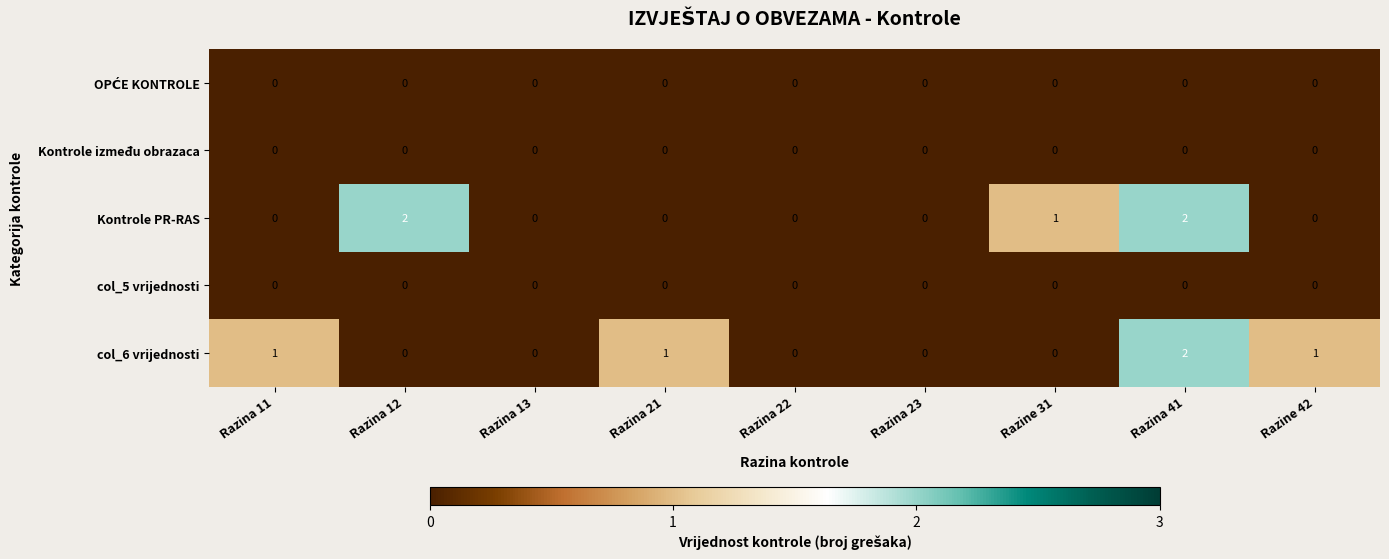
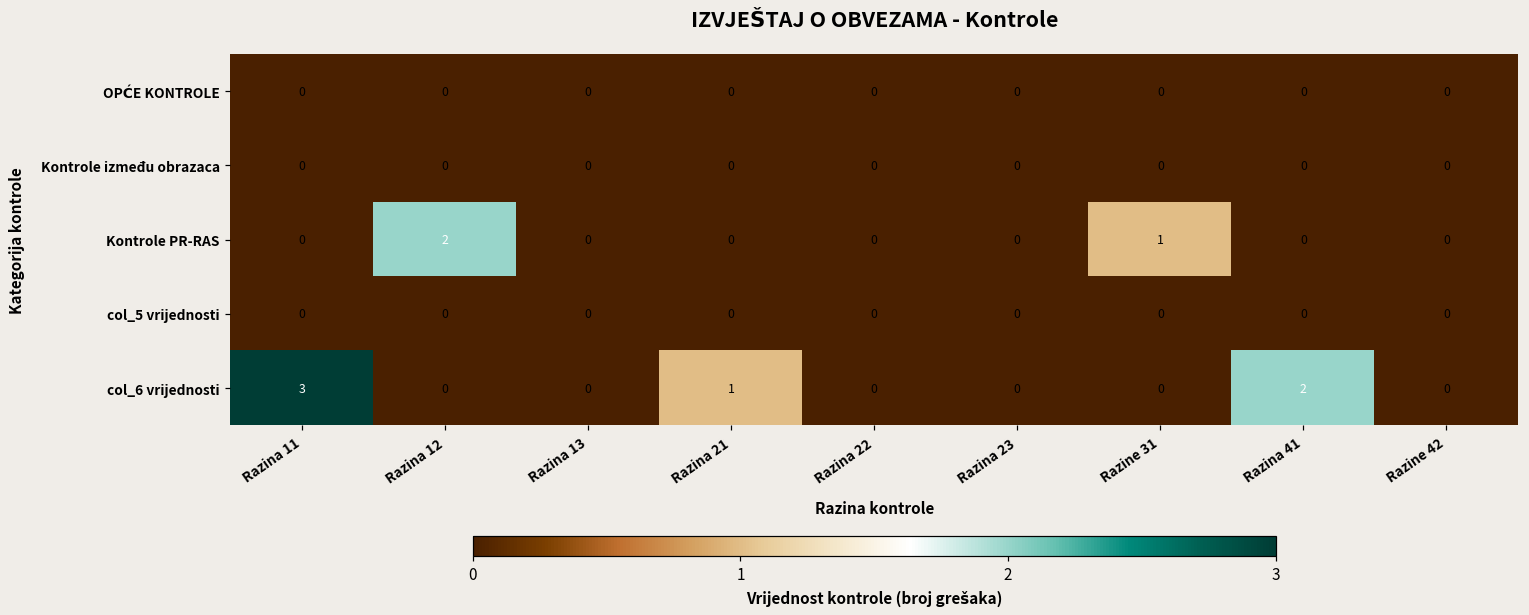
  {
    "OPĆE KONTROLE": {
      "Razina 11": 0,
      "Razina 12": 0,
      "Razina 13": 0,
      "Razina 21": 0,
      "Razina 22": 0,
      "Razina 23": 0,
      "Razine 31": 0,
      "Razina 41": 0,
      "Razine 42": 0
    },
    "Kontrole između obrazaca": {
      "Razina 11": 0,
      "Razina 12": 0,
      "Razina 13": 0,
      "Razina 21": 0,
      "Razina 22": 0,
      "Razina 23": 0,
      "Razine 31": 0,
      "Razina 41": 0,
      "Razine 42": 0
    },
    "Kontrole PR-RAS": {
      "Razina 11": 0,
      "Razina 12": 2,
      "Razina 13": 0,
      "Razina 21": 0,
      "Razina 22": 0,
      "Razina 23": 0,
      "Razine 31": 1,
-     "Razina 41": 2,
+     "Razina 41": 0,
      "Razine 42": 0
    },
    "col_5 vrijednosti": {
      "Razina 11": 0,
      "Razina 12": 0,
      "Razina 13": 0,
      "Razina 21": 0,
      "Razina 22": 0,
      "Razina 23": 0,
      "Razine 31": 0,
      "Razina 41": 0,
      "Razine 42": 0
    },
    "col_6 vrijednosti": {
-     "Razina 11": 1,
+     "Razina 11": 3,
      "Razina 12": 0,
      "Razina 13": 0,
      "Razina 21": 1,
      "Razina 22": 0,
      "Razina 23": 0,
      "Razine 31": 0,
      "Razina 41": 2,
-     "Razine 42": 1
+     "Razine 42": 0
    }
  }
